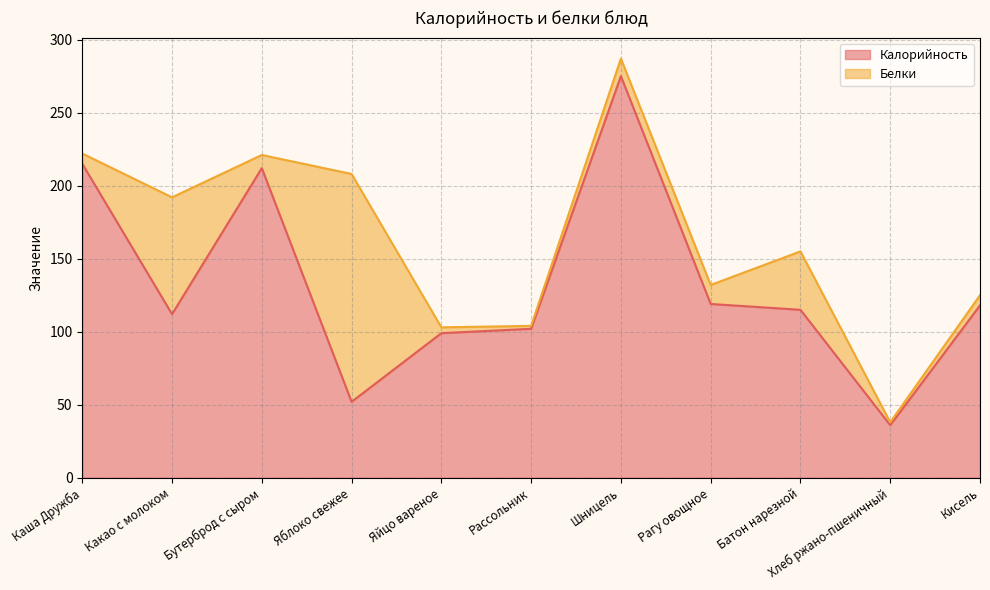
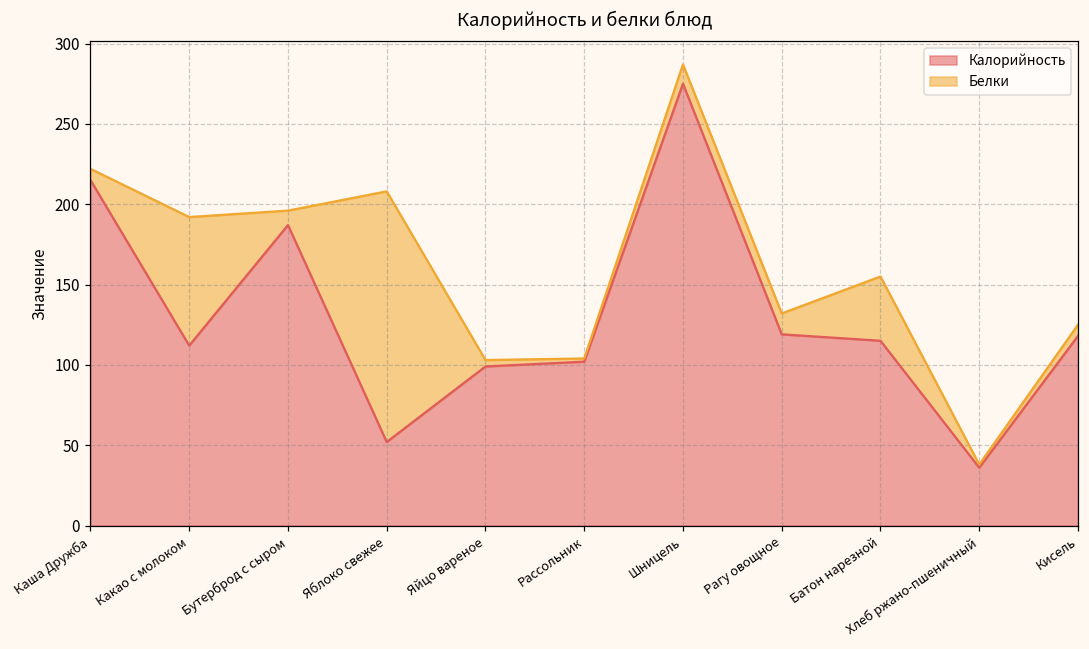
  {
    "Калорийность": {
      "Каша Дружба": 215,
      "Какао с молоком": 112,
-     "Бутерброд с сыром": 212,
+     "Бутерброд с сыром": 187,
      "Яблоко свежее": 52,
      "Яйцо вареное": 99,
      "Рассольник": 102,
      "Шницель": 275,
      "Рагу овощное": 119,
      "Батон нарезной": 115,
      "Хлеб ржано-пшеничный": 36,
      "Кисель": 118
    },
    "Белки": {
      "Каша Дружба": 7,
      "Какао с молоком": 80,
      "Бутерброд с сыром": 9,
      "Яблоко свежее": 156,
      "Яйцо вареное": 4,
      "Рассольник": 2,
      "Шницель": 12,
      "Рагу овощное": 13,
      "Батон нарезной": 40,
      "Хлеб ржано-пшеничный": 2,
      "Кисель": 7
    }
  }
